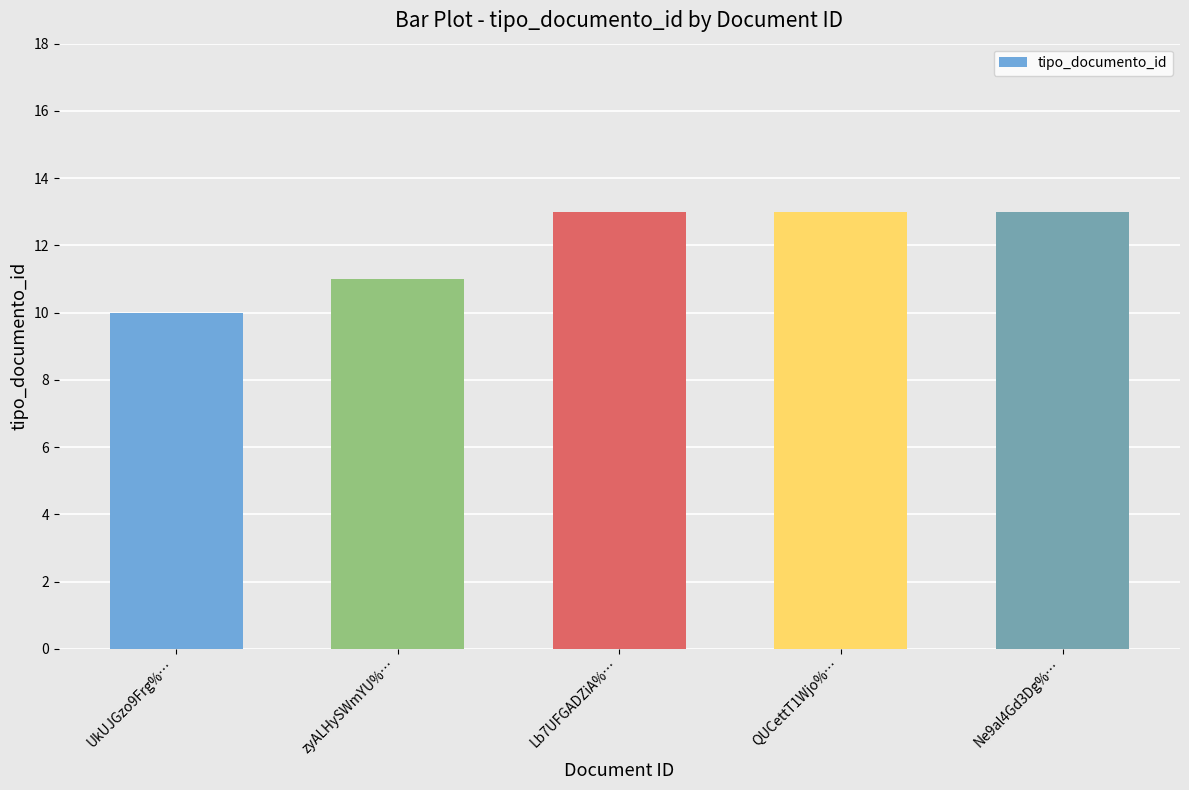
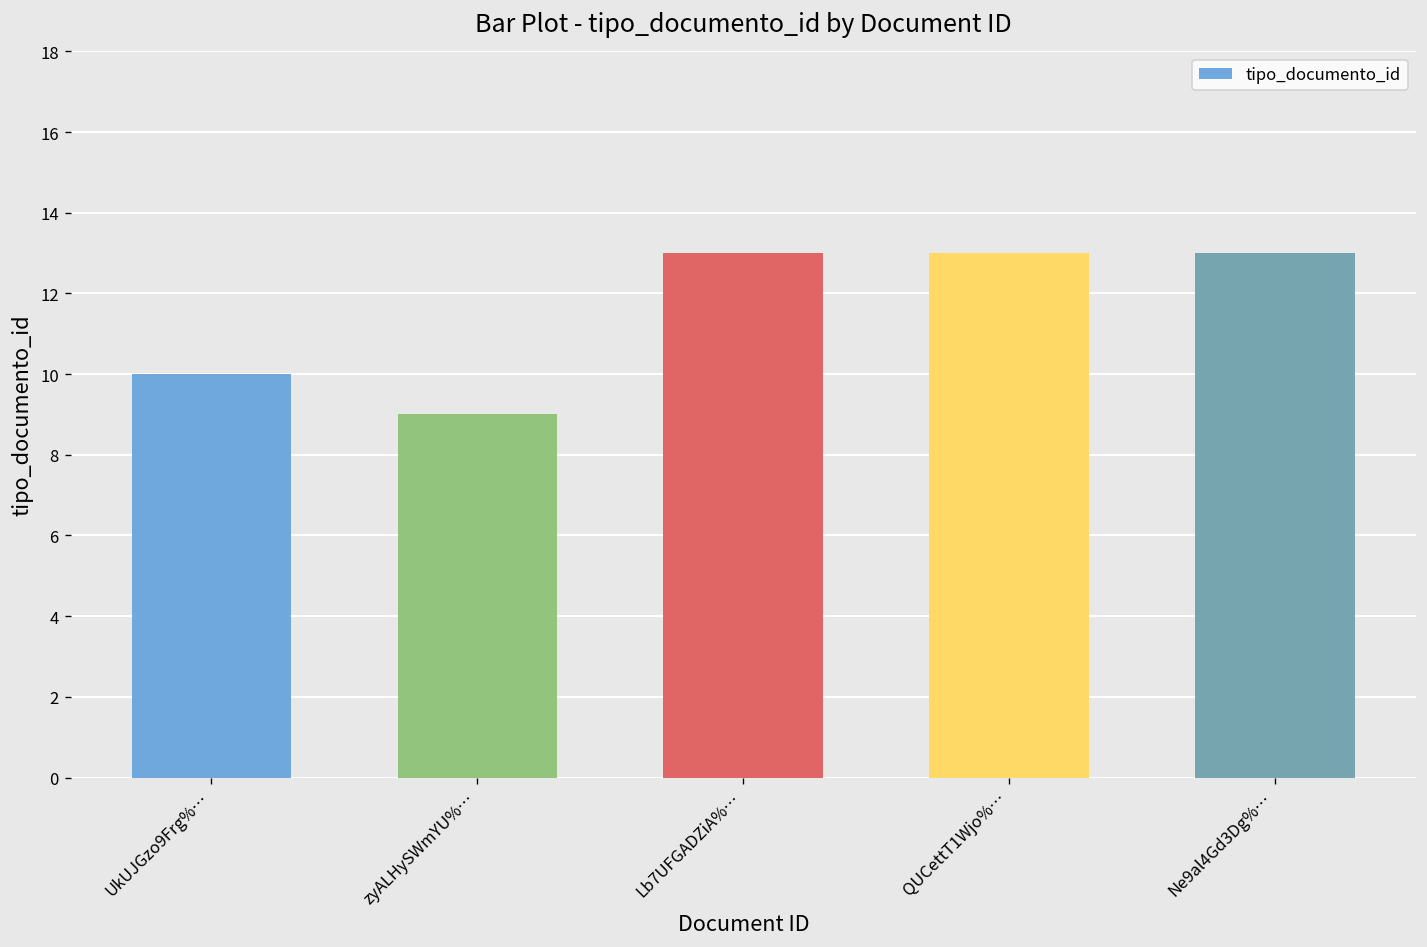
  {
    "UkUJGzo9Frg%…": 10,
-   "zyALHySWmYU%…": 11,
+   "zyALHySWmYU%…": 9,
    "Lb7UFGADZiA%…": 13,
    "QUCettT1Wjo%…": 13,
    "Ne9al4Gd3Dg%…": 13
  }
